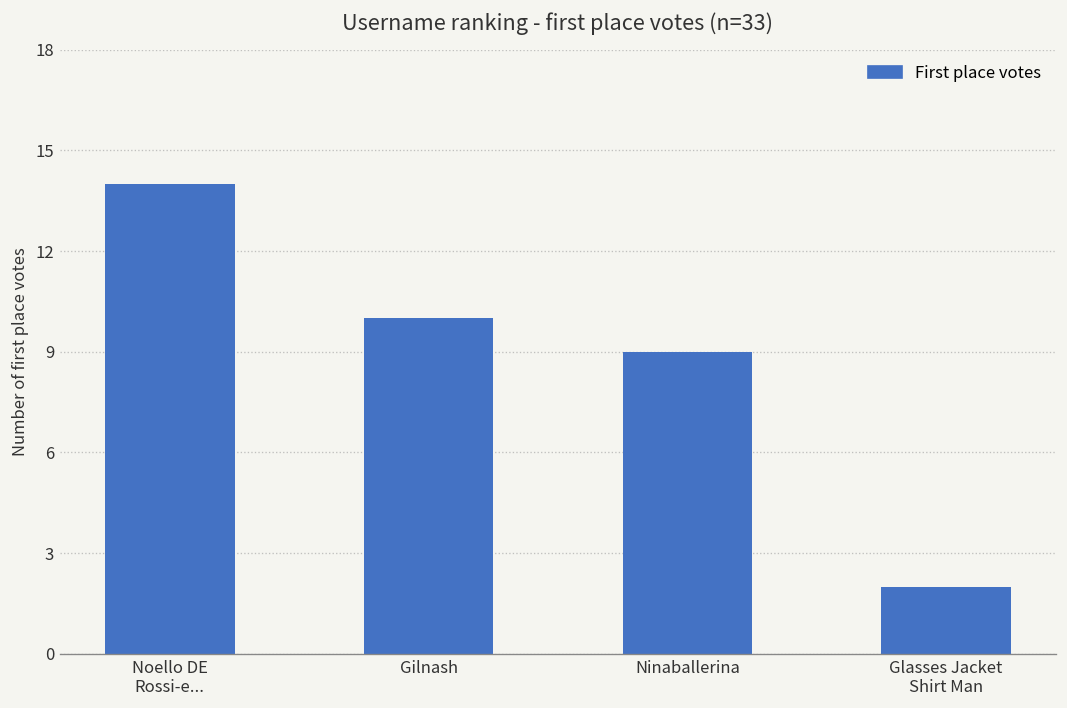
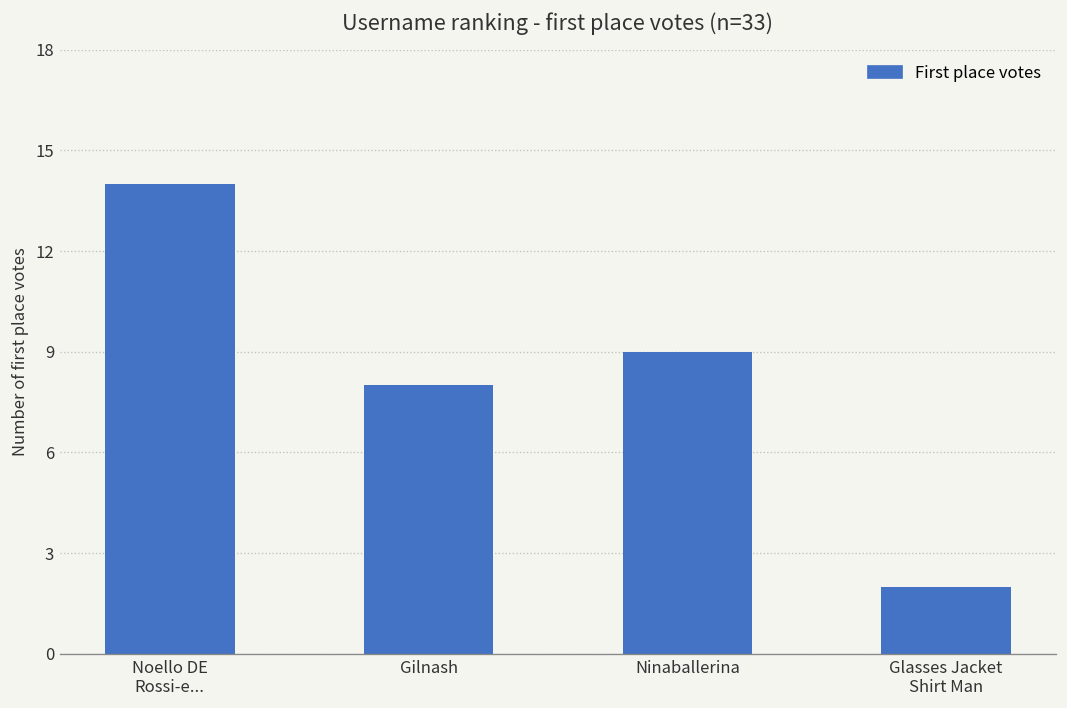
  {
    "Noello DE Rossi-e...": 14,
-   "Gilnash": 10,
+   "Gilnash": 8,
    "Ninaballerina": 9,
    "Glasses Jacket Shirt Man": 2
  }
